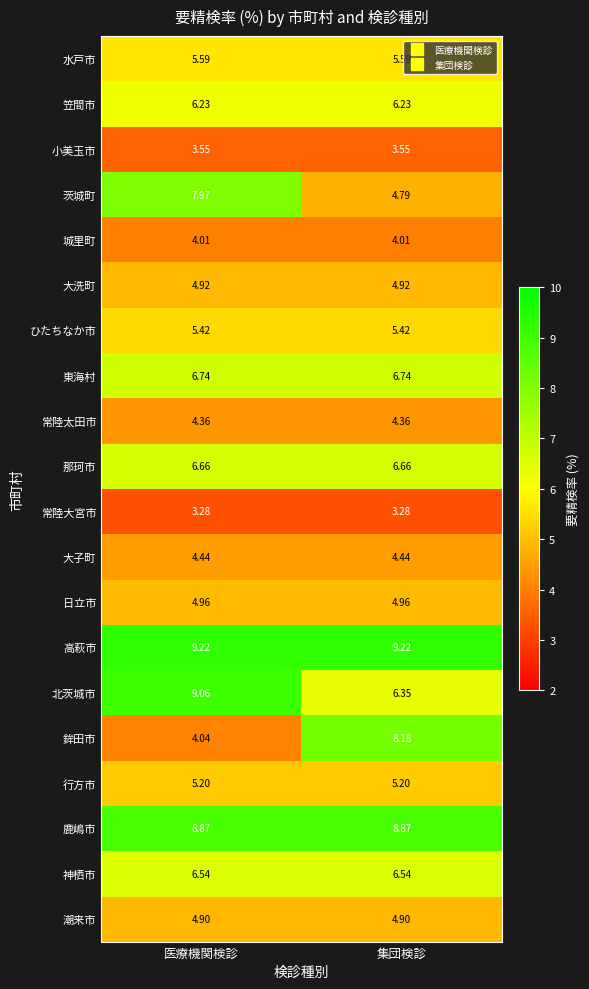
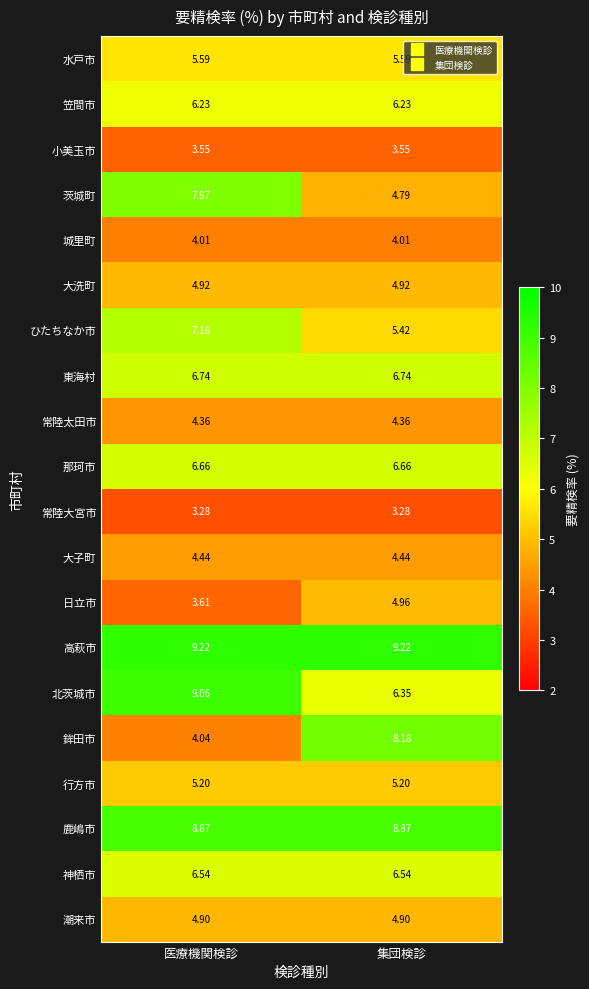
  {
    "水戸市": {
      "医療機関検診": 5.59
    },
    "笠間市": {
      "医療機関検診": 6.23,
      "集団検診": 6.23
    },
    "小美玉市": {
      "医療機関検診": 3.55,
      "集団検診": 3.55
    },
    "茨城町": {
      "医療機関検診": 7.97,
      "集団検診": 4.79
    },
    "城里町": {
      "医療機関検診": 4.01,
      "集団検診": 4.01
    },
    "大洗町": {
      "医療機関検診": 4.92,
      "集団検診": 4.92
    },
    "ひたちなか市": {
-     "医療機関検診": 5.42,
+     "医療機関検診": 7.16,
      "集団検診": 5.42
    },
    "東海村": {
      "医療機関検診": 6.74,
      "集団検診": 6.74
    },
    "常陸太田市": {
      "医療機関検診": 4.36,
      "集団検診": 4.36
    },
    "那珂市": {
      "医療機関検診": 6.66,
      "集団検診": 6.66
    },
    "常陸大宮市": {
      "医療機関検診": 3.28,
      "集団検診": 3.28
    },
    "大子町": {
      "医療機関検診": 4.44,
      "集団検診": 4.44
    },
    "日立市": {
-     "医療機関検診": 4.96,
+     "医療機関検診": 3.61,
      "集団検診": 4.96
    },
    "高萩市": {
      "医療機関検診": 9.22,
      "集団検診": 9.22
    },
    "北茨城市": {
      "医療機関検診": 9.06,
      "集団検診": 6.35
    },
    "鉾田市": {
      "医療機関検診": 4.04,
      "集団検診": 8.18
    },
    "行方市": {
      "医療機関検診": 5.20,
      "集団検診": 5.20
    },
    "鹿嶋市": {
      "医療機関検診": 8.87,
      "集団検診": 8.87
    },
    "神栖市": {
      "医療機関検診": 6.54,
      "集団検診": 6.54
    },
    "潮来市": {
      "医療機関検診": 4.90,
      "集団検診": 4.90
    }
  }
